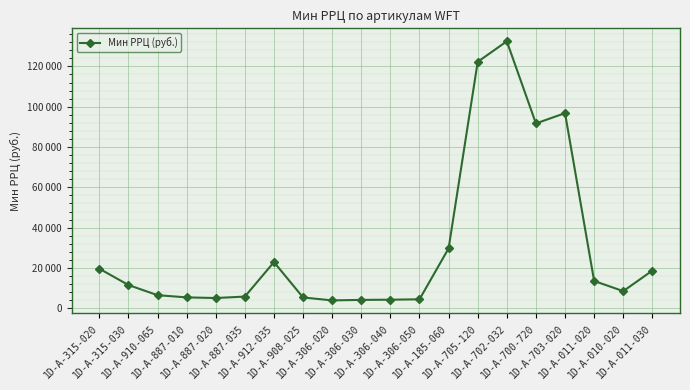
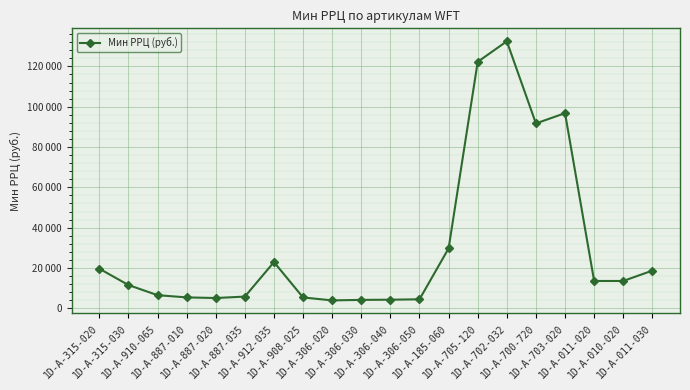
  {
    "1D-A-315-020": 20000,
    "1D-A-315-030": 12000,
    "1D-A-910-065": 7000,
    "1D-A-887-010": 5000,
    "1D-A-887-020": 5000,
    "1D-A-887-035": 6000,
    "1D-A-912-035": 23000,
    "1D-A-908-025": 5000,
    "1D-A-306-020": 4000,
    "1D-A-306-030": 4000,
    "1D-A-306-040": 4000,
    "1D-A-306-050": 4000,
    "1D-A-185-060": 30000,
    "1D-A-705-120": 122000,
    "1D-A-702-032": 132000,
    "1D-A-700-720": 92000,
    "1D-A-703-020": 97000,
    "1D-A-011-020": 14000,
-   "1D-A-010-020": 9000,
+   "1D-A-010-020": 14000,
    "1D-A-011-030": 19000
  }
